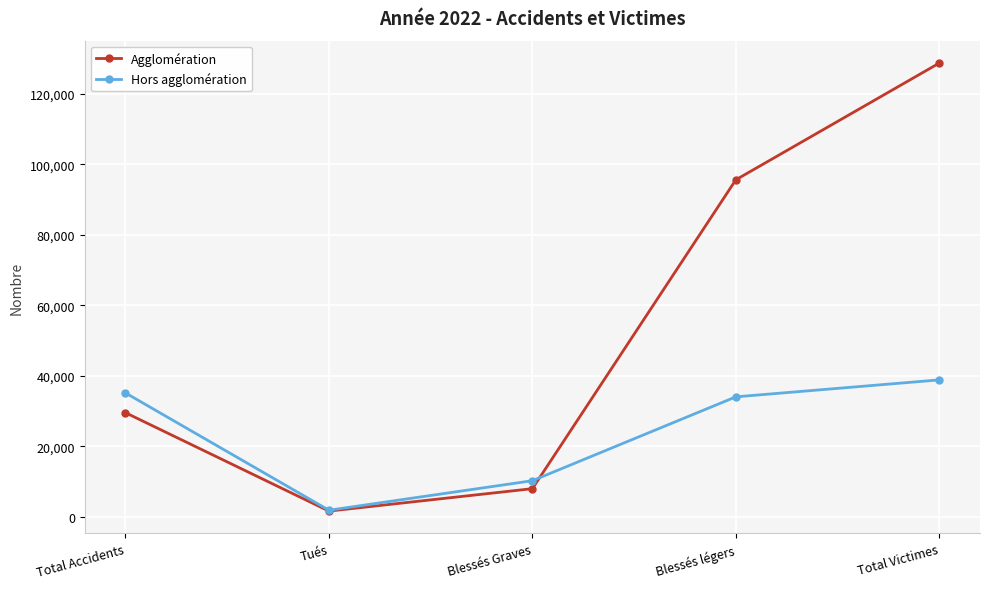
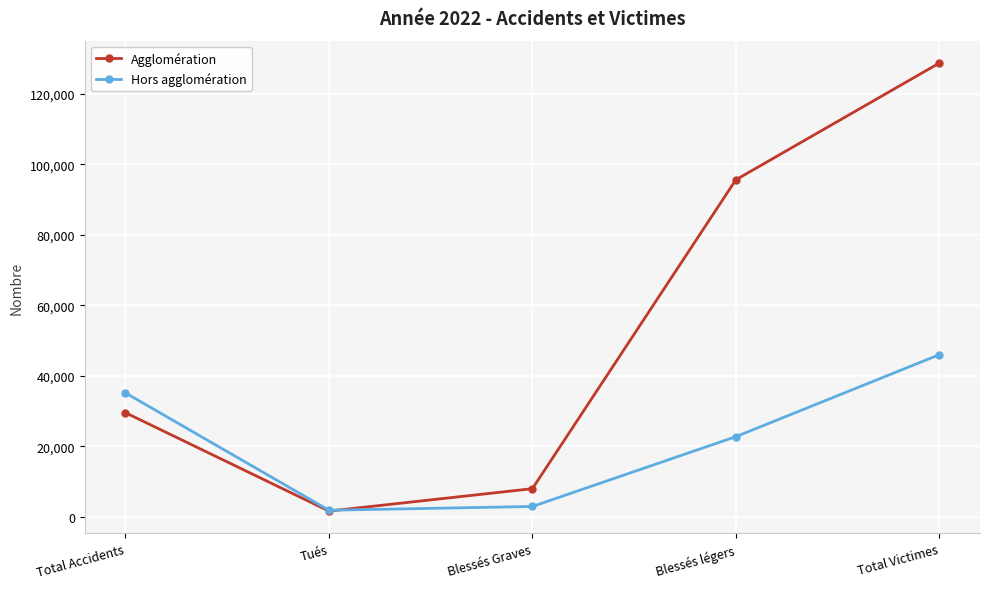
  {
    "Agglomération": {
      "Total Accidents": "30,000",
      "Blessés Graves": "8,000",
      "Blessés légers": "96,000",
      "Total Victimes": "129,000"
    },
    "Hors agglomération": {
      "Total Accidents": "35,000",
-     "Blessés Graves": "10,000",
-     "Blessés légers": "34,000",
-     "Total Victimes": "39,000"
+     "Blessés Graves": "3,000",
+     "Blessés légers": "23,000",
+     "Total Victimes": "46,000"
    }
  }
